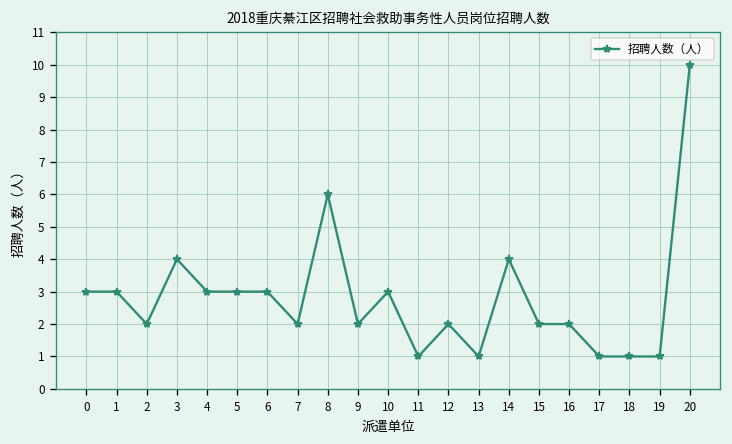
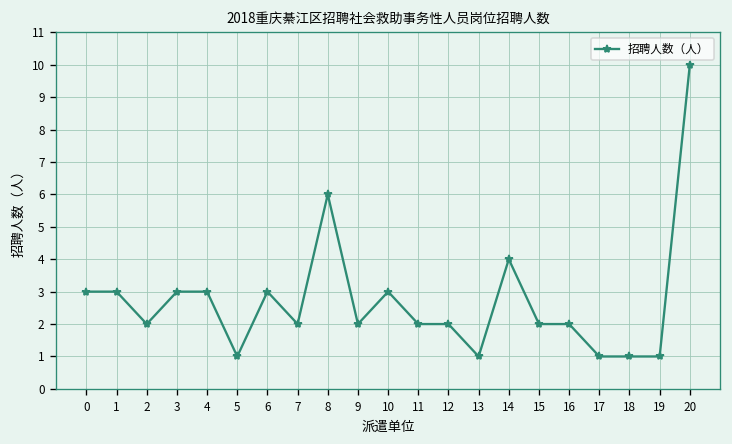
  {
    "0": 3,
    "1": 3,
    "2": 2,
-   "3": 4,
+   "3": 3,
    "4": 3,
-   "5": 3,
+   "5": 1,
    "6": 3,
    "7": 2,
    "8": 6,
    "9": 2,
    "10": 3,
-   "11": 1,
+   "11": 2,
    "12": 2,
    "13": 1,
    "14": 4,
    "15": 2,
    "16": 2,
    "17": 1,
    "18": 1,
    "19": 1,
    "20": 10
  }
